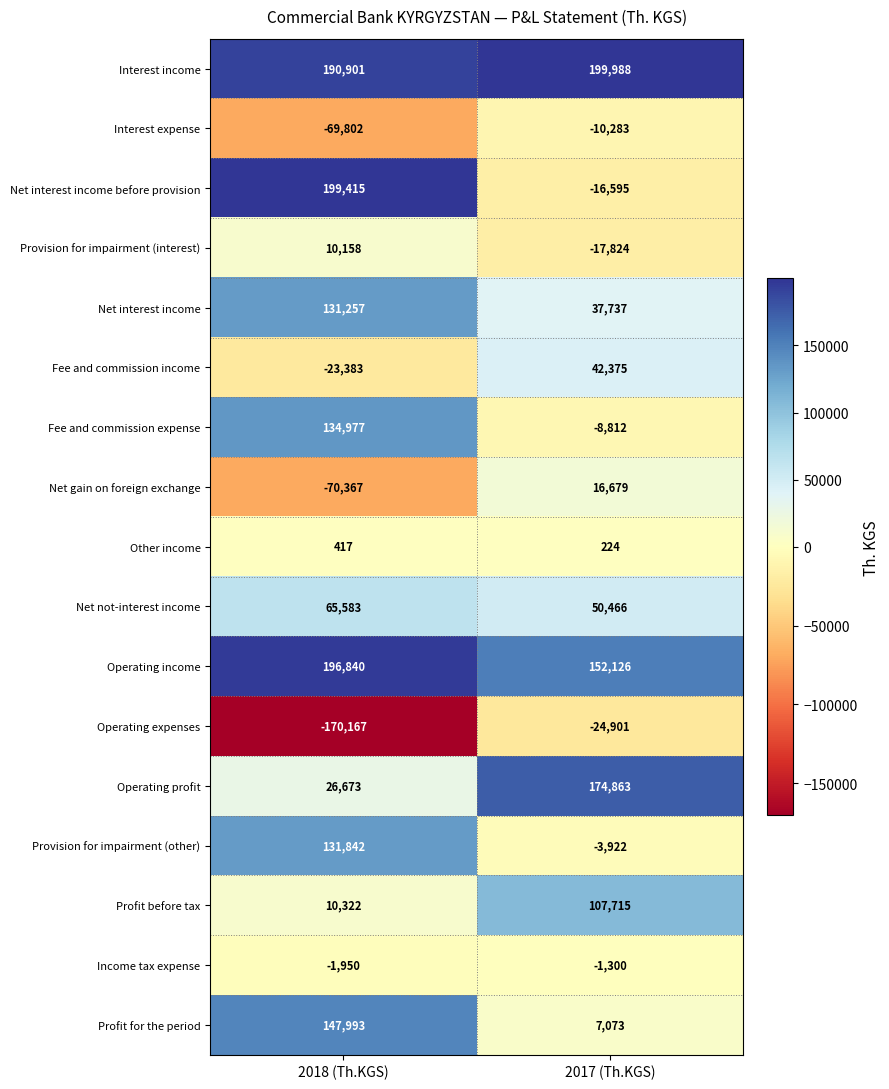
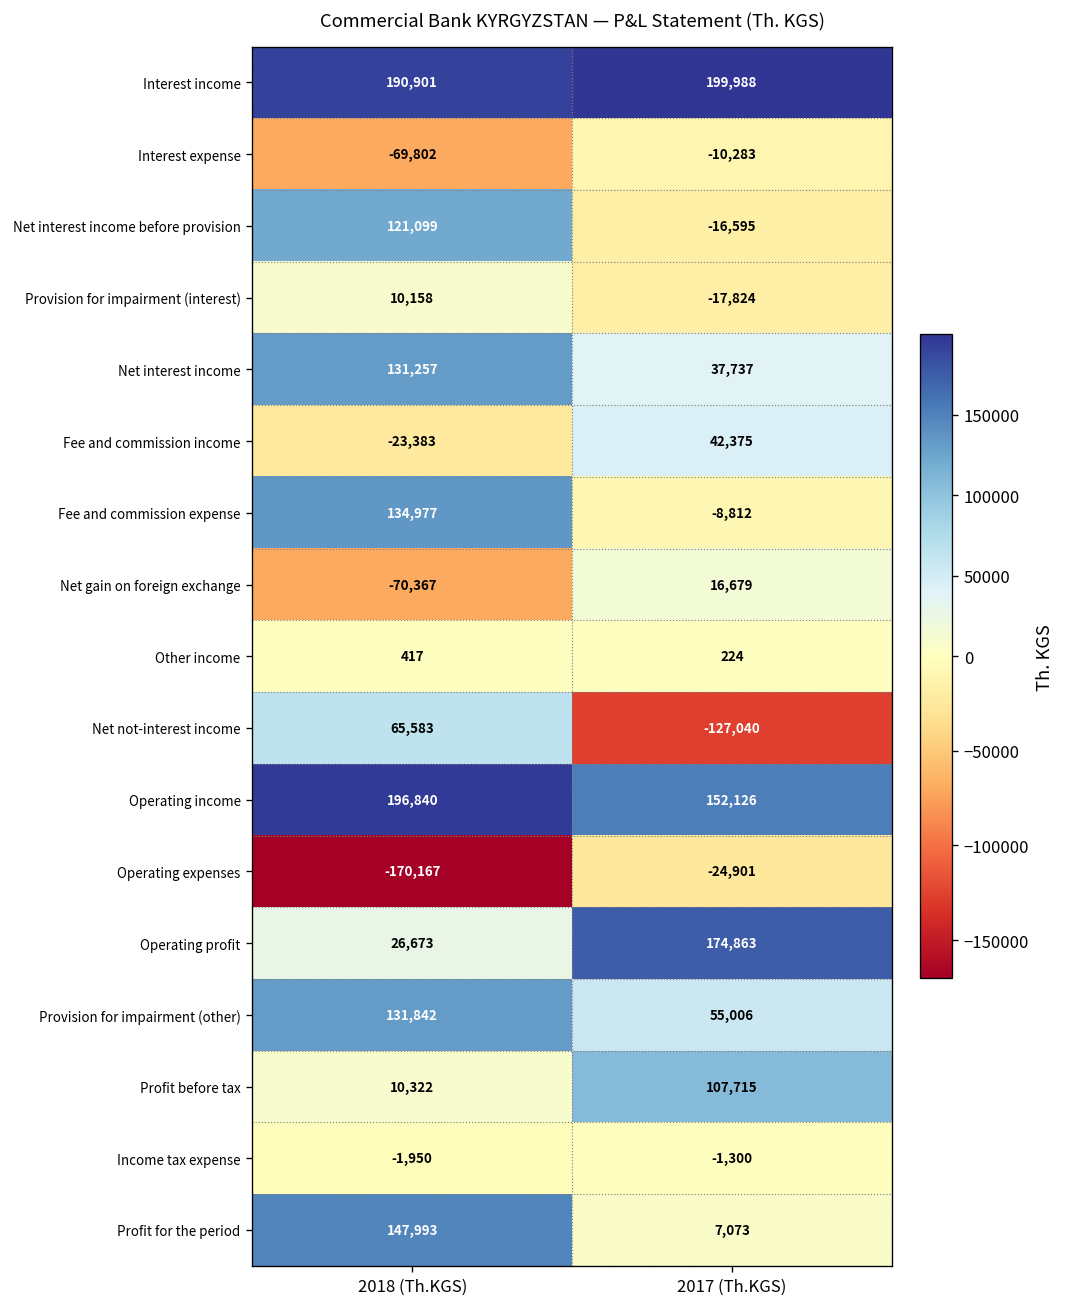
  {
    "Interest income": {
      "2018 (Th.KGS)": "190,901",
      "2017 (Th.KGS)": "199,988"
    },
    "Interest expense": {
      "2018 (Th.KGS)": "-69,802",
      "2017 (Th.KGS)": "-10,283"
    },
    "Net interest income before provision": {
-     "2018 (Th.KGS)": "199,415",
+     "2018 (Th.KGS)": "121,099",
      "2017 (Th.KGS)": "-16,595"
    },
    "Provision for impairment (interest)": {
      "2018 (Th.KGS)": "10,158",
      "2017 (Th.KGS)": "-17,824"
    },
    "Net interest income": {
      "2018 (Th.KGS)": "131,257",
      "2017 (Th.KGS)": "37,737"
    },
    "Fee and commission income": {
      "2018 (Th.KGS)": "-23,383",
      "2017 (Th.KGS)": "42,375"
    },
    "Fee and commission expense": {
      "2018 (Th.KGS)": "134,977",
      "2017 (Th.KGS)": "-8,812"
    },
    "Net gain on foreign exchange": {
      "2018 (Th.KGS)": "-70,367",
      "2017 (Th.KGS)": "16,679"
    },
    "Other income": {
      "2018 (Th.KGS)": "417",
      "2017 (Th.KGS)": "224"
    },
    "Net not-interest income": {
      "2018 (Th.KGS)": "65,583",
-     "2017 (Th.KGS)": "50,466"
+     "2017 (Th.KGS)": "-127,040"
    },
    "Operating income": {
      "2018 (Th.KGS)": "196,840",
      "2017 (Th.KGS)": "152,126"
    },
    "Operating expenses": {
      "2018 (Th.KGS)": "-170,167",
      "2017 (Th.KGS)": "-24,901"
    },
    "Operating profit": {
      "2018 (Th.KGS)": "26,673",
      "2017 (Th.KGS)": "174,863"
    },
    "Provision for impairment (other)": {
      "2018 (Th.KGS)": "131,842",
-     "2017 (Th.KGS)": "-3,922"
+     "2017 (Th.KGS)": "55,006"
    },
    "Profit before tax": {
      "2018 (Th.KGS)": "10,322",
      "2017 (Th.KGS)": "107,715"
    },
    "Income tax expense": {
      "2018 (Th.KGS)": "-1,950",
      "2017 (Th.KGS)": "-1,300"
    },
    "Profit for the period": {
      "2018 (Th.KGS)": "147,993",
      "2017 (Th.KGS)": "7,073"
    }
  }
